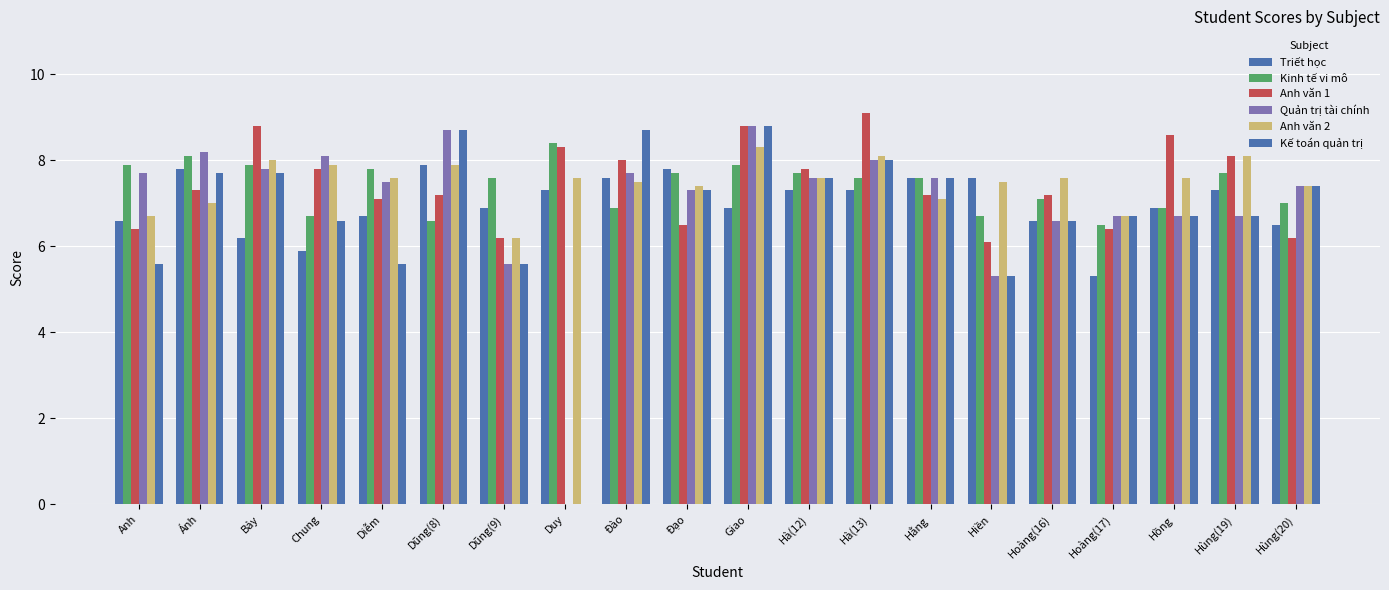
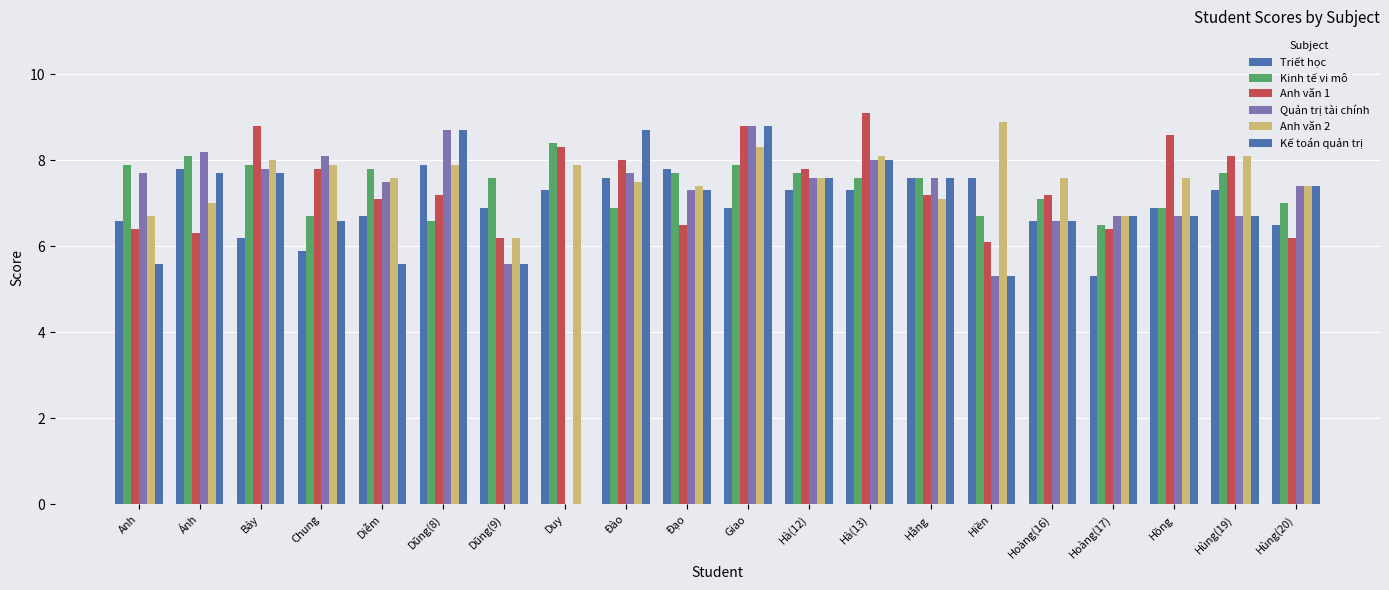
  {
    "Kinh tế vi mô": {
      "Anh": 7.9,
      "Ánh": 8.1,
      "Bảy": 7.9,
      "Chung": 6.7,
      "Diễm": 7.8,
      "Dũng(8)": 6.6,
      "Dũng(9)": 7.6,
      "Duy": 8.4,
      "Đào": 6.9,
      "Đạo": 7.7,
      "Giao": 7.9,
      "Hà(12)": 7.7,
      "Hà(13)": 7.6,
      "Hằng": 7.6,
      "Hiền": 6.7,
      "Hoàng(16)": 7.1,
      "Hoàng(17)": 6.5,
      "Hồng": 6.9,
      "Hùng(19)": 7.7,
      "Hùng(20)": 7.0
    },
    "Anh văn 1": {
      "Anh": 6.4,
-     "Ánh": 7.3,
+     "Ánh": 6.3,
      "Bảy": 8.8,
      "Chung": 7.8,
      "Diễm": 7.1,
      "Dũng(8)": 7.2,
      "Dũng(9)": 6.2,
      "Duy": 8.3,
      "Đào": 8.0,
      "Đạo": 6.5,
      "Giao": 8.8,
      "Hà(12)": 7.8,
      "Hà(13)": 9.1,
      "Hằng": 7.2,
      "Hiền": 6.1,
      "Hoàng(16)": 7.2,
      "Hoàng(17)": 6.4,
      "Hồng": 8.6,
      "Hùng(19)": 8.1,
      "Hùng(20)": 6.2
    },
    "Anh văn 2": {
      "Anh": 6.7,
      "Ánh": 7.0,
      "Bảy": 8.0,
      "Chung": 7.9,
      "Diễm": 7.6,
      "Dũng(8)": 7.9,
      "Dũng(9)": 6.2,
-     "Duy": 7.6,
+     "Duy": 7.9,
      "Đào": 7.5,
      "Đạo": 7.4,
      "Giao": 8.3,
      "Hà(12)": 7.6,
      "Hà(13)": 8.1,
      "Hằng": 7.1,
-     "Hiền": 7.5,
+     "Hiền": 8.9,
      "Hoàng(16)": 7.6,
      "Hoàng(17)": 6.7,
      "Hồng": 7.6,
      "Hùng(19)": 8.1,
      "Hùng(20)": 7.4
    }
  }
